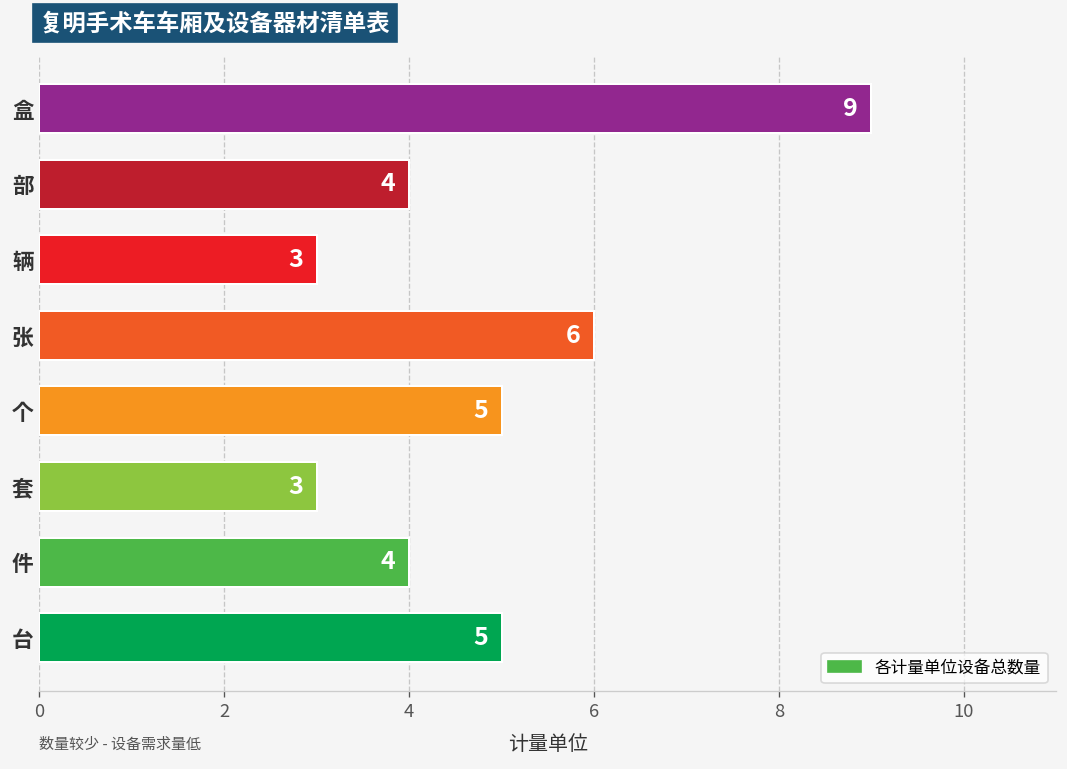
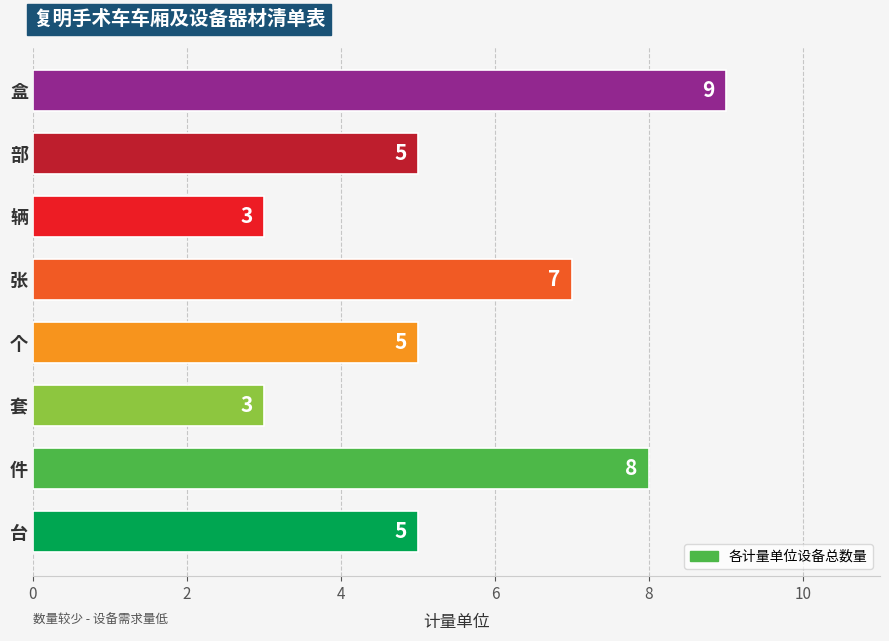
  {
    "盒": 9,
-   "部": 4,
+   "部": 5,
    "辆": 3,
-   "张": 6,
+   "张": 7,
    "个": 5,
    "套": 3,
-   "件": 4,
+   "件": 8,
    "台": 5
  }
